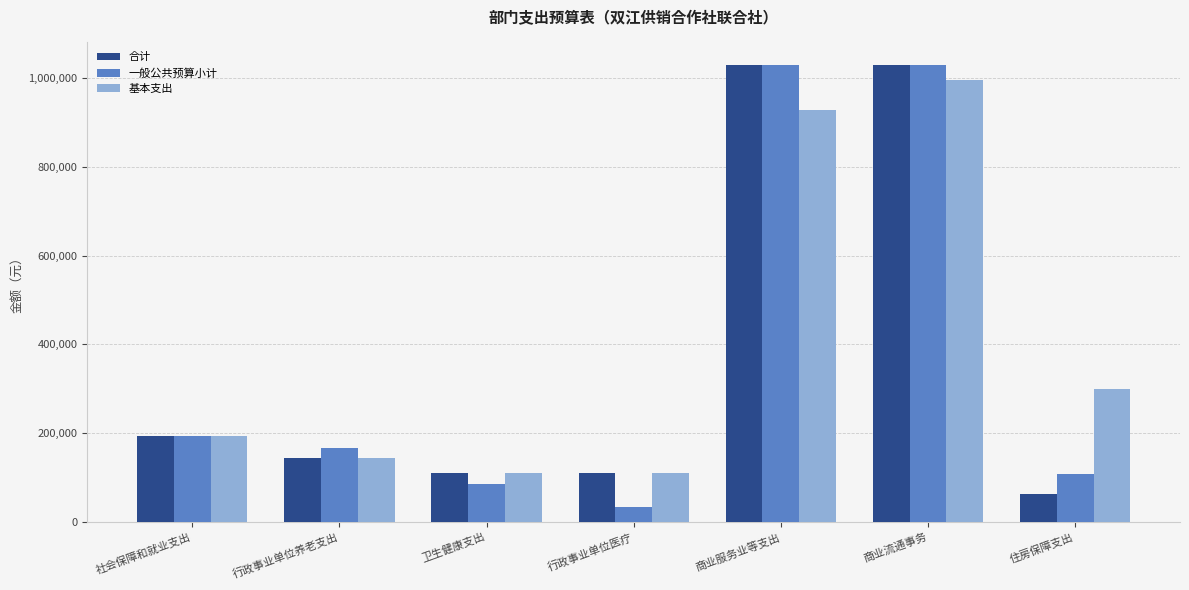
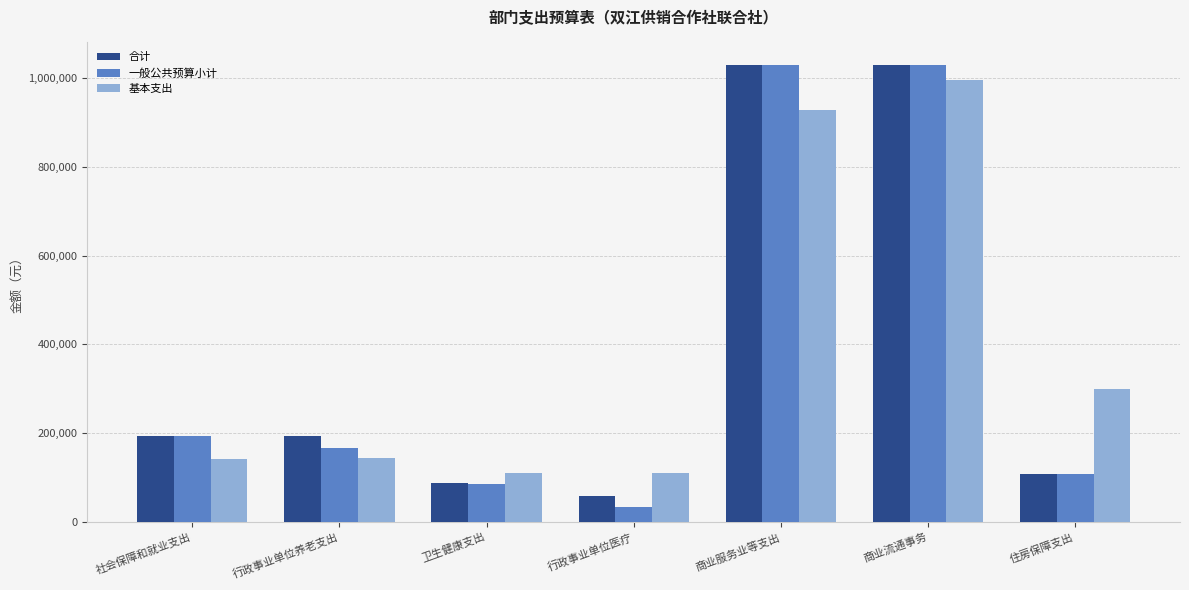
  {
    "合计": {
      "社会保障和就业支出": "190,000",
-     "行政事业单位养老支出": "140,000",
-     "卫生健康支出": "110,000",
-     "行政事业单位医疗": "110,000",
+     "行政事业单位养老支出": "190,000",
+     "卫生健康支出": "90,000",
+     "行政事业单位医疗": "60,000",
      "商业服务业等支出": "1,030,000",
      "商业流通事务": "1,030,000",
-     "住房保障支出": "60,000"
+     "住房保障支出": "110,000"
    },
    "一般公共预算小计": {
      "社会保障和就业支出": "190,000",
      "行政事业单位养老支出": "170,000",
      "卫生健康支出": "80,000",
      "行政事业单位医疗": "30,000",
      "商业服务业等支出": "1,030,000",
      "商业流通事务": "1,030,000",
      "住房保障支出": "110,000"
    },
    "基本支出": {
-     "社会保障和就业支出": "190,000",
+     "社会保障和就业支出": "140,000",
      "行政事业单位养老支出": "140,000",
      "卫生健康支出": "110,000",
      "行政事业单位医疗": "110,000",
      "商业服务业等支出": "930,000",
      "商业流通事务": "990,000",
      "住房保障支出": "300,000"
    }
  }
